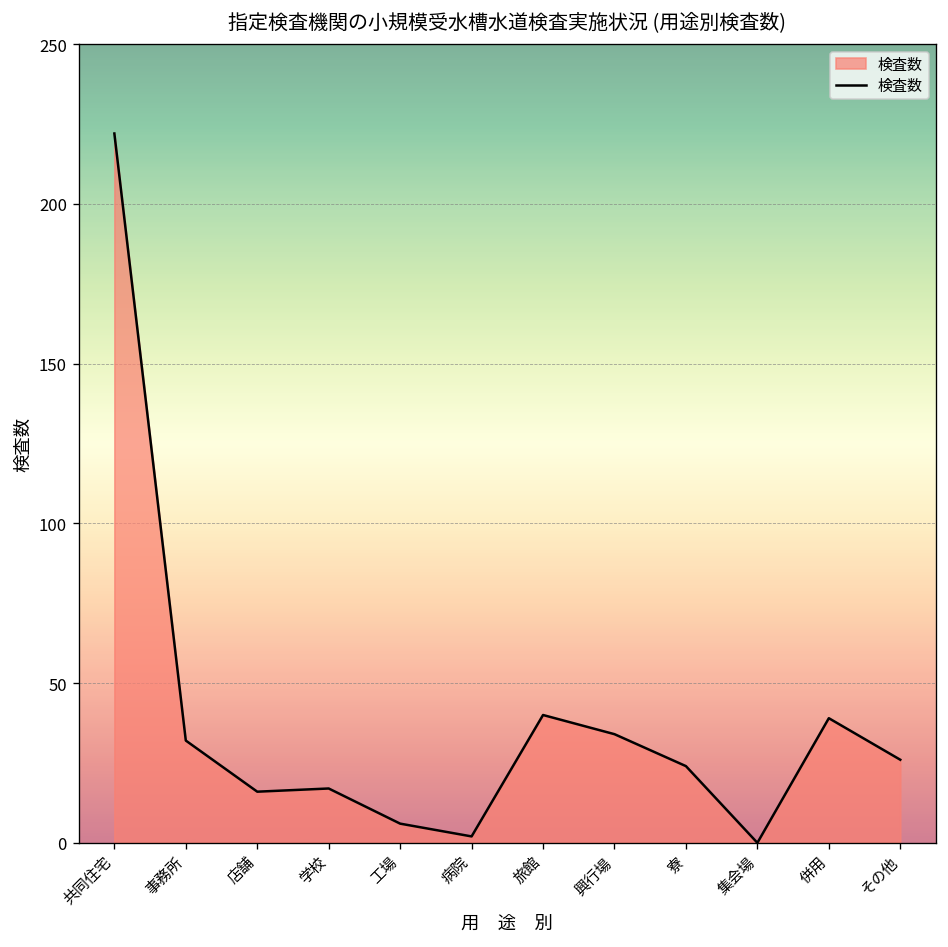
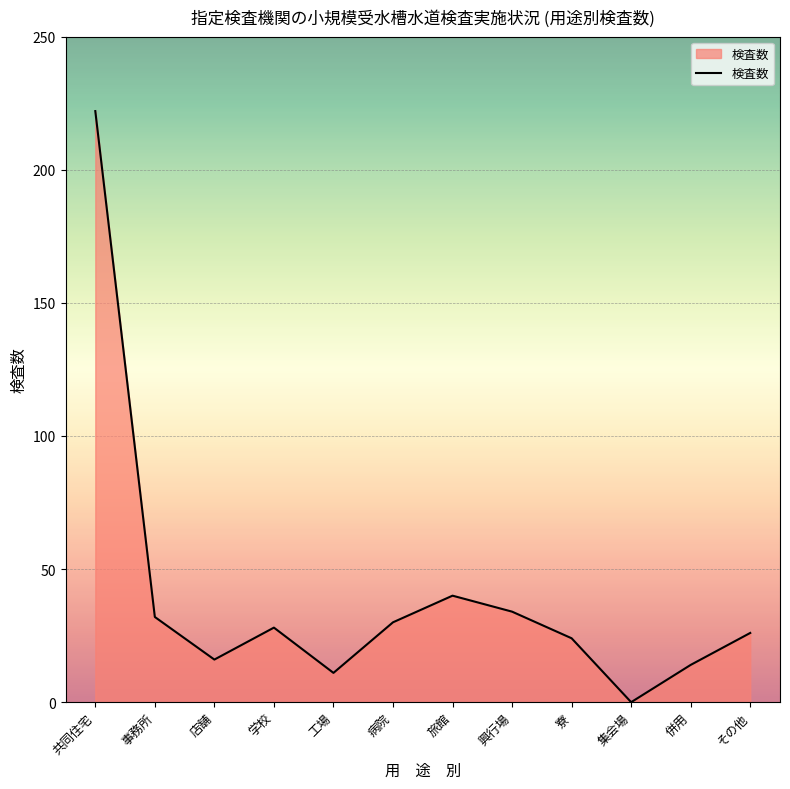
  {
    "共同住宅": 222,
    "事務所": 32,
    "店舗": 16,
-   "学校": 17,
-   "工場": 6,
-   "病院": 2,
+   "学校": 28,
+   "工場": 11,
+   "病院": 30,
    "旅館": 40,
    "興行場": 34,
    "寮": 24,
    "集会場": 0,
-   "併用": 39,
+   "併用": 14,
    "その他": 26
  }
